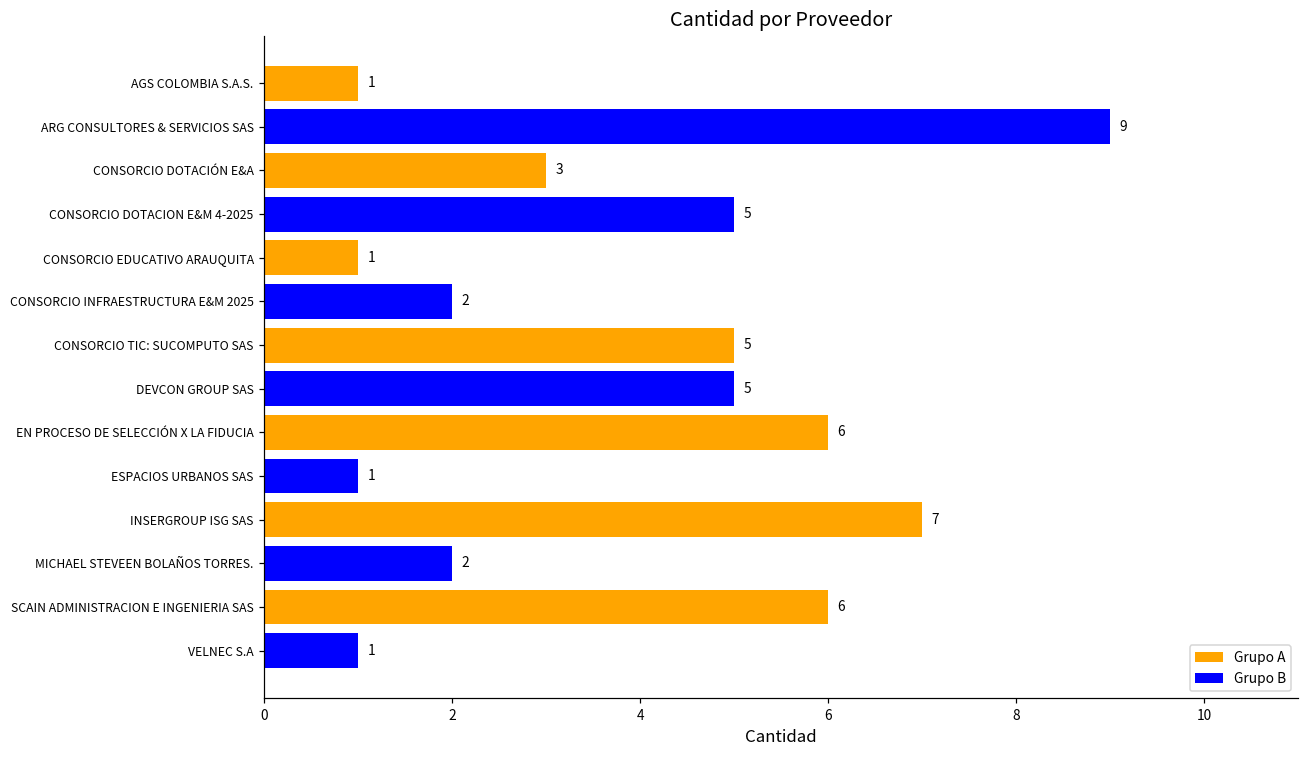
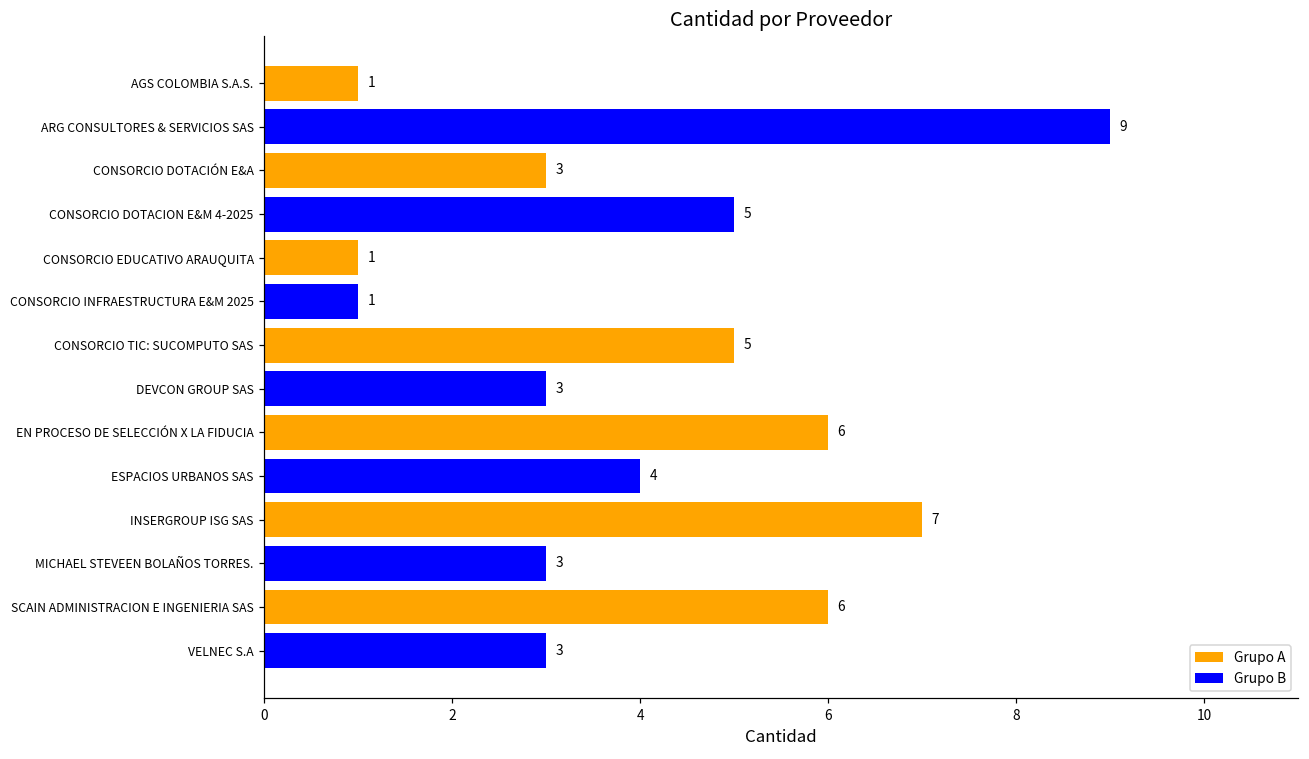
  {
    "AGS COLOMBIA S.A.S.": 1,
    "ARG CONSULTORES & SERVICIOS SAS": 9,
    "CONSORCIO DOTACIÓN E&A": 3,
    "CONSORCIO DOTACION E&M 4-2025": 5,
    "CONSORCIO EDUCATIVO ARAUQUITA": 1,
-   "CONSORCIO INFRAESTRUCTURA E&M 2025": 2,
+   "CONSORCIO INFRAESTRUCTURA E&M 2025": 1,
    "CONSORCIO TIC: SUCOMPUTO SAS": 5,
-   "DEVCON GROUP SAS": 5,
+   "DEVCON GROUP SAS": 3,
    "EN PROCESO DE SELECCIÓN X LA FIDUCIA": 6,
-   "ESPACIOS URBANOS SAS": 1,
+   "ESPACIOS URBANOS SAS": 4,
    "INSERGROUP ISG SAS": 7,
-   "MICHAEL STEVEEN BOLAÑOS TORRES.": 2,
+   "MICHAEL STEVEEN BOLAÑOS TORRES.": 3,
    "SCAIN ADMINISTRACION E INGENIERIA SAS": 6,
-   "VELNEC S.A": 1
+   "VELNEC S.A": 3
  }
